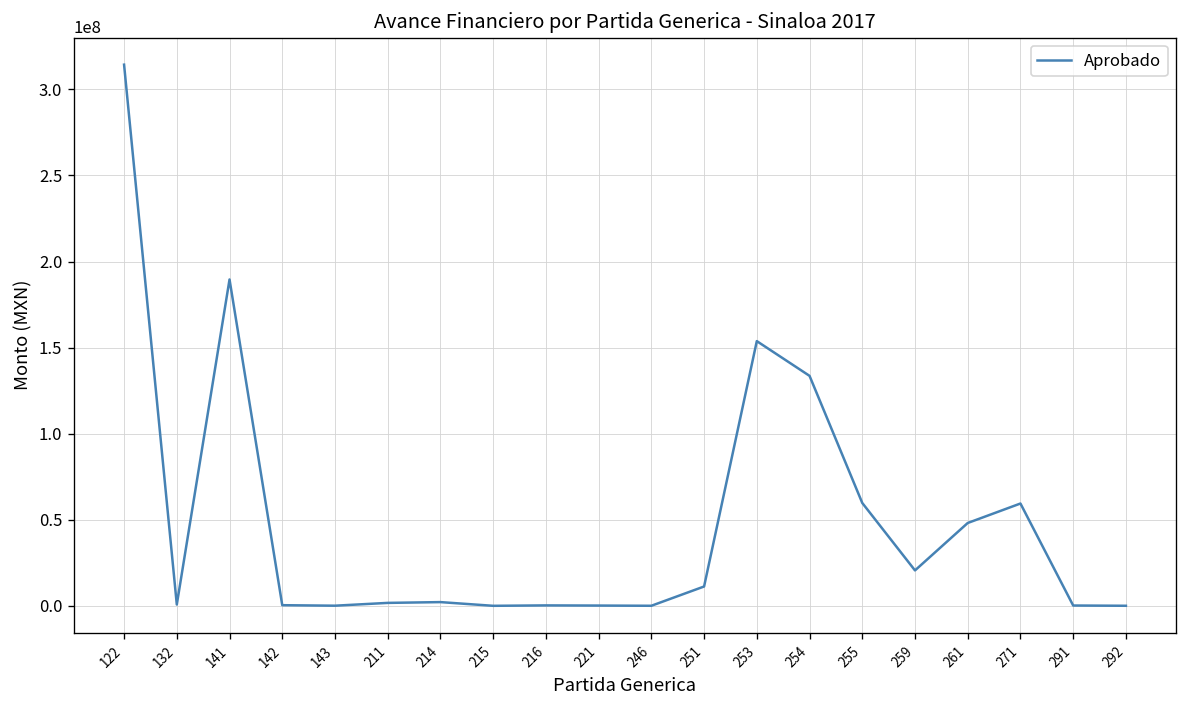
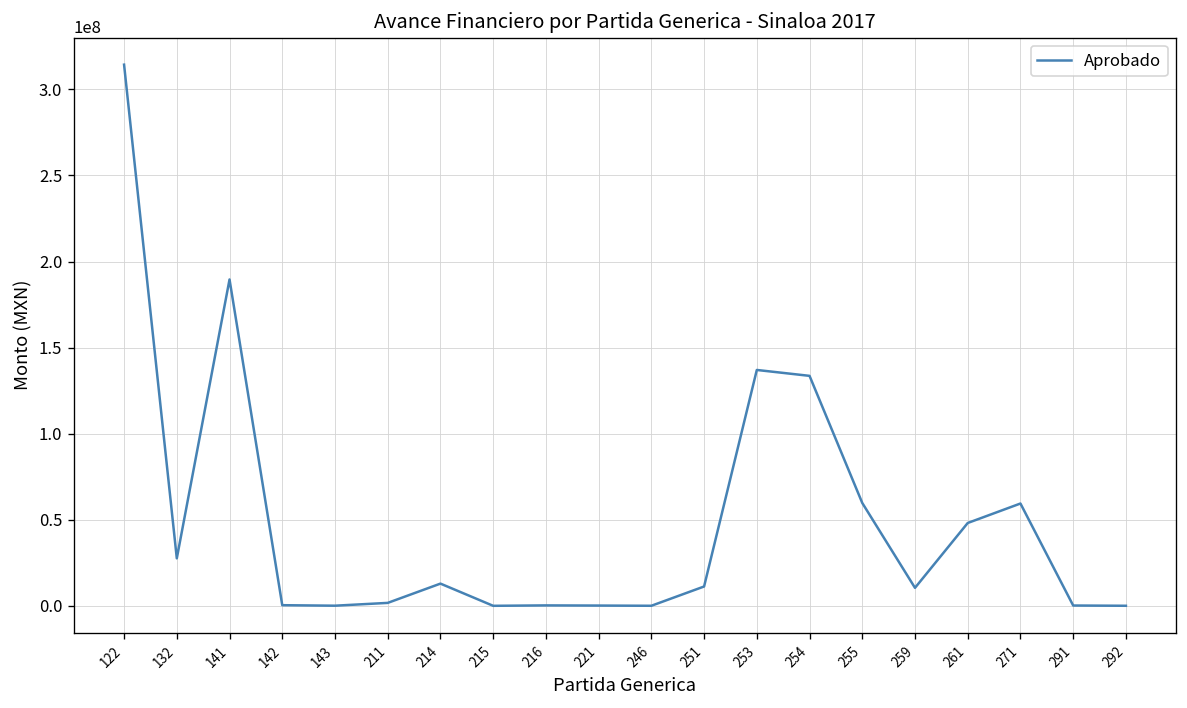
  {
    "122": 314000000,
-   "132": 1000000,
+   "132": 28000000,
    "141": 190000000,
    "142": 0,
    "143": 0,
    "211": 2000000,
-   "214": 2000000,
+   "214": 13000000,
    "215": 0,
    "216": 0,
    "221": 0,
    "246": 0,
    "251": 11000000,
-   "253": 154000000,
+   "253": 137000000,
    "254": 134000000,
    "255": 60000000,
-   "259": 21000000,
+   "259": 10000000,
    "261": 48000000,
    "271": 59000000,
    "291": 0,
    "292": 0
  }
